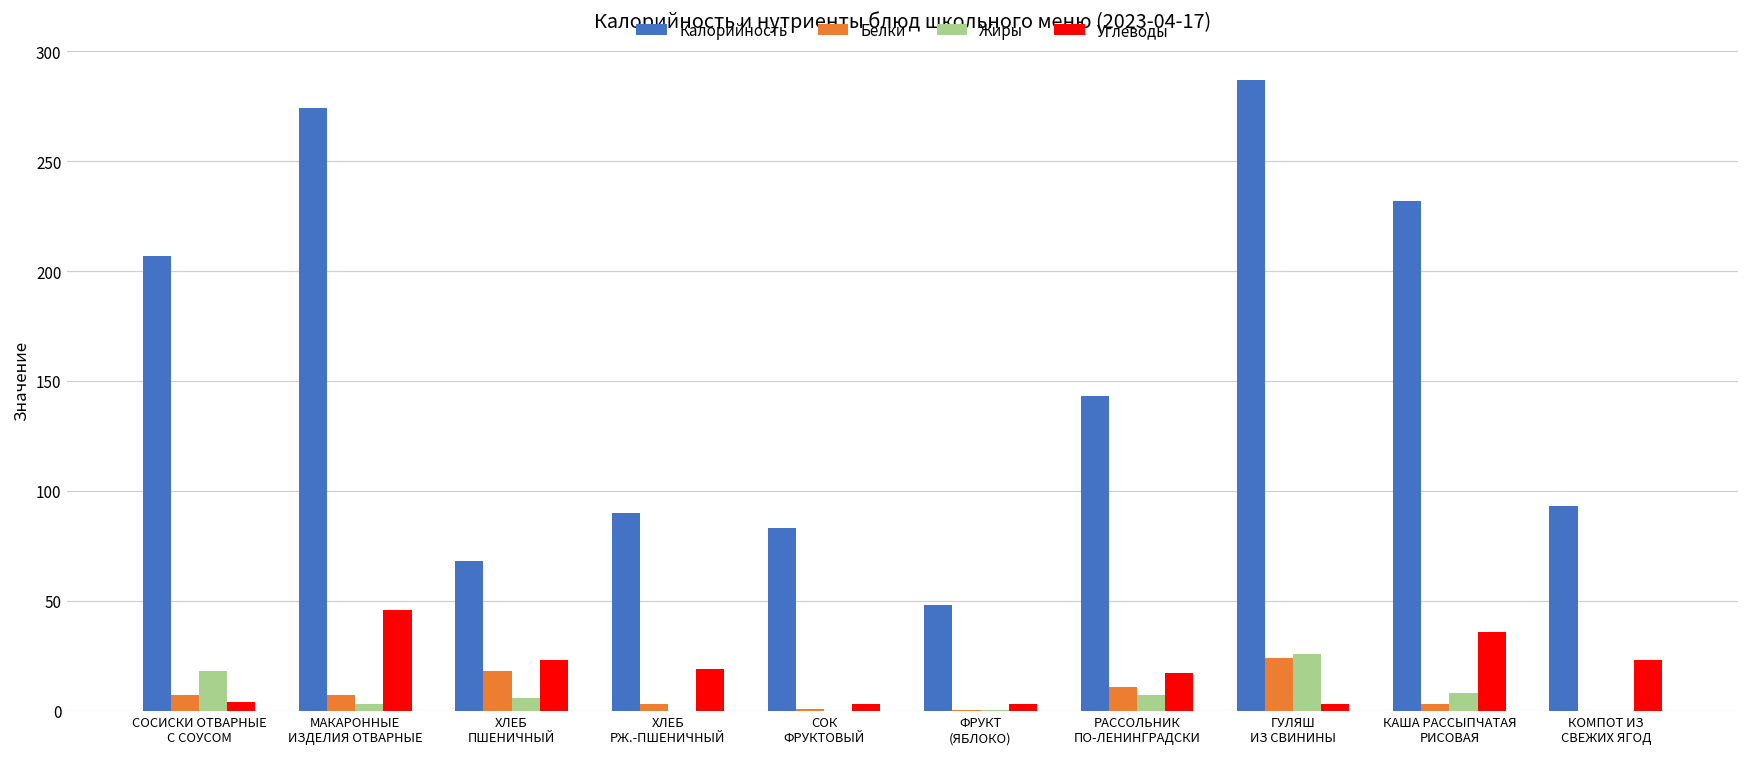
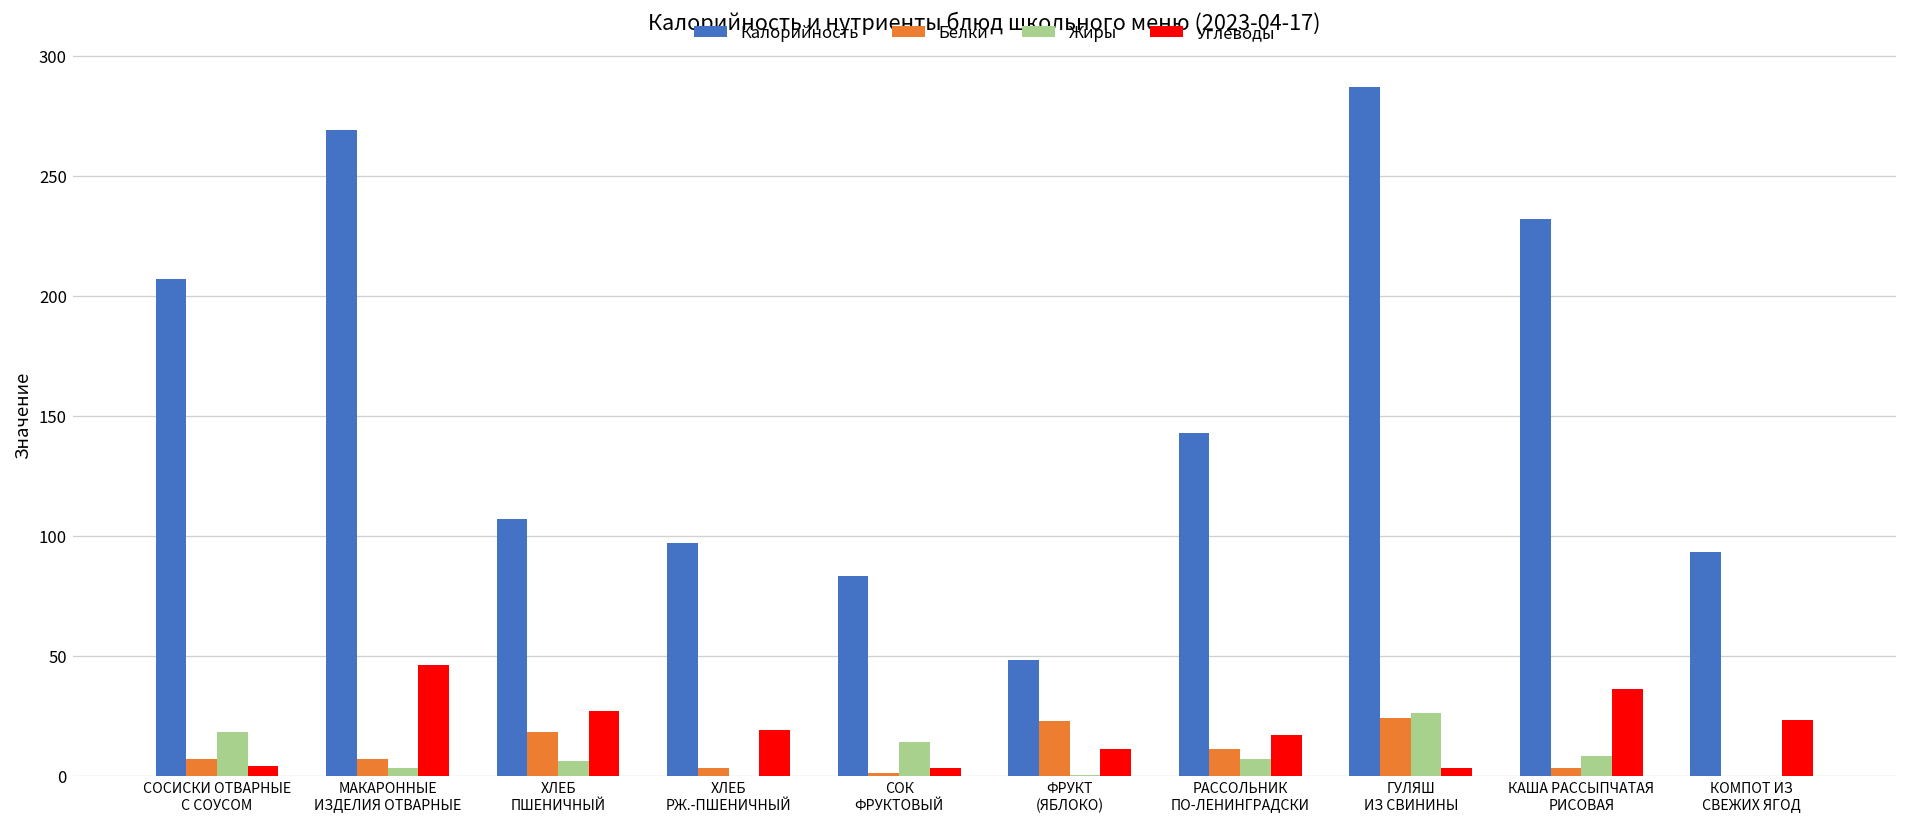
  {
    "Калорийность": {
      "СОСИСКИ ОТВАРНЫЕ С СОУСОМ": 207,
-     "МАКАРОННЫЕ ИЗДЕЛИЯ ОТВАРНЫЕ": 274,
-     "ХЛЕБ ПШЕНИЧНЫЙ": 68,
-     "ХЛЕБ РЖ.-ПШЕНИЧНЫЙ": 90,
+     "МАКАРОННЫЕ ИЗДЕЛИЯ ОТВАРНЫЕ": 269,
+     "ХЛЕБ ПШЕНИЧНЫЙ": 107,
+     "ХЛЕБ РЖ.-ПШЕНИЧНЫЙ": 97,
      "СОК ФРУКТОВЫЙ": 83,
      "ФРУКТ (ЯБЛОКО)": 48,
      "РАССОЛЬНИК ПО-ЛЕНИНГРАДСКИ": 143,
      "ГУЛЯШ ИЗ СВИНИНЫ": 287,
      "КАША РАССЫПЧАТАЯ РИСОВАЯ": 232,
      "КОМПОТ ИЗ СВЕЖИХ ЯГОД": 93
    },
    "Белки": {
      "СОСИСКИ ОТВАРНЫЕ С СОУСОМ": 7,
      "МАКАРОННЫЕ ИЗДЕЛИЯ ОТВАРНЫЕ": 7,
      "ХЛЕБ ПШЕНИЧНЫЙ": 18,
      "ХЛЕБ РЖ.-ПШЕНИЧНЫЙ": 3,
-     "ФРУКТ (ЯБЛОКО)": 0,
+     "ФРУКТ (ЯБЛОКО)": 23,
      "РАССОЛЬНИК ПО-ЛЕНИНГРАДСКИ": 11,
      "ГУЛЯШ ИЗ СВИНИНЫ": 24,
      "КАША РАССЫПЧАТАЯ РИСОВАЯ": 3,
      "КОМПОТ ИЗ СВЕЖИХ ЯГОД": 0
    },
    "Жиры": {
      "СОСИСКИ ОТВАРНЫЕ С СОУСОМ": 18,
      "МАКАРОННЫЕ ИЗДЕЛИЯ ОТВАРНЫЕ": 3,
      "ХЛЕБ ПШЕНИЧНЫЙ": 6,
      "ХЛЕБ РЖ.-ПШЕНИЧНЫЙ": 0,
-     "СОК ФРУКТОВЫЙ": 0,
+     "СОК ФРУКТОВЫЙ": 14,
      "РАССОЛЬНИК ПО-ЛЕНИНГРАДСКИ": 7,
      "ГУЛЯШ ИЗ СВИНИНЫ": 26,
      "КАША РАССЫПЧАТАЯ РИСОВАЯ": 8,
      "КОМПОТ ИЗ СВЕЖИХ ЯГОД": 0
    },
    "Углеводы": {
      "СОСИСКИ ОТВАРНЫЕ С СОУСОМ": 4,
      "МАКАРОННЫЕ ИЗДЕЛИЯ ОТВАРНЫЕ": 46,
-     "ХЛЕБ ПШЕНИЧНЫЙ": 23,
+     "ХЛЕБ ПШЕНИЧНЫЙ": 27,
      "ХЛЕБ РЖ.-ПШЕНИЧНЫЙ": 19,
      "СОК ФРУКТОВЫЙ": 3,
-     "ФРУКТ (ЯБЛОКО)": 3,
+     "ФРУКТ (ЯБЛОКО)": 11,
      "РАССОЛЬНИК ПО-ЛЕНИНГРАДСКИ": 17,
      "ГУЛЯШ ИЗ СВИНИНЫ": 3,
      "КАША РАССЫПЧАТАЯ РИСОВАЯ": 36,
      "КОМПОТ ИЗ СВЕЖИХ ЯГОД": 23
    }
  }
